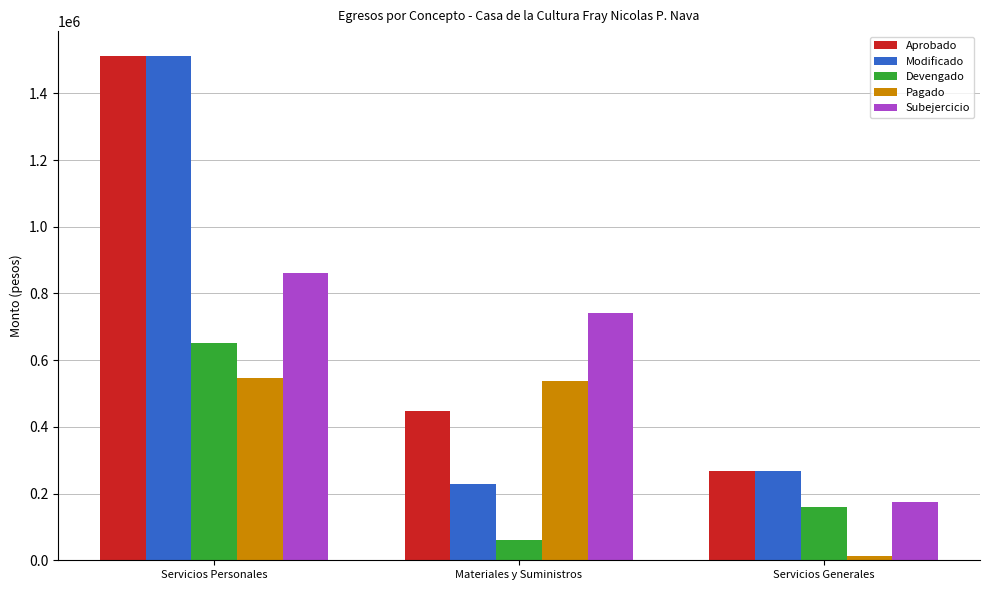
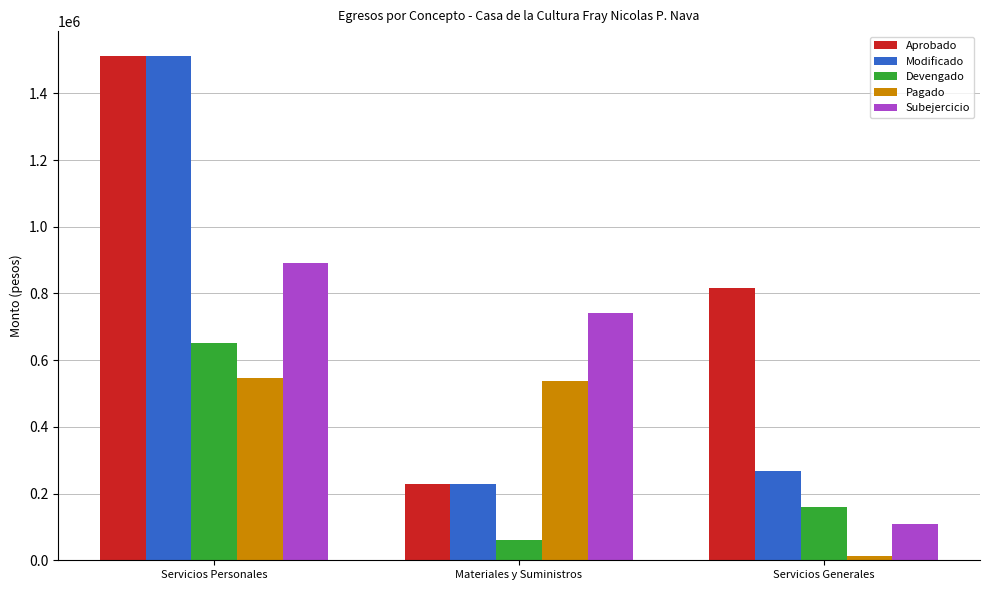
  {
    "Aprobado": {
      "Servicios Personales": 1510000,
-     "Materiales y Suministros": 450000,
-     "Servicios Generales": 270000
+     "Materiales y Suministros": 230000,
+     "Servicios Generales": 820000
    },
    "Modificado": {
      "Servicios Personales": 1510000,
      "Materiales y Suministros": 230000,
      "Servicios Generales": 270000
    },
    "Devengado": {
      "Servicios Personales": 650000,
      "Materiales y Suministros": 60000,
      "Servicios Generales": 160000
    },
    "Pagado": {
      "Servicios Personales": 550000,
      "Materiales y Suministros": 540000,
      "Servicios Generales": 10000
    },
    "Subejercicio": {
-     "Servicios Personales": 860000,
+     "Servicios Personales": 890000,
      "Materiales y Suministros": 740000,
-     "Servicios Generales": 170000
+     "Servicios Generales": 110000
    }
  }
